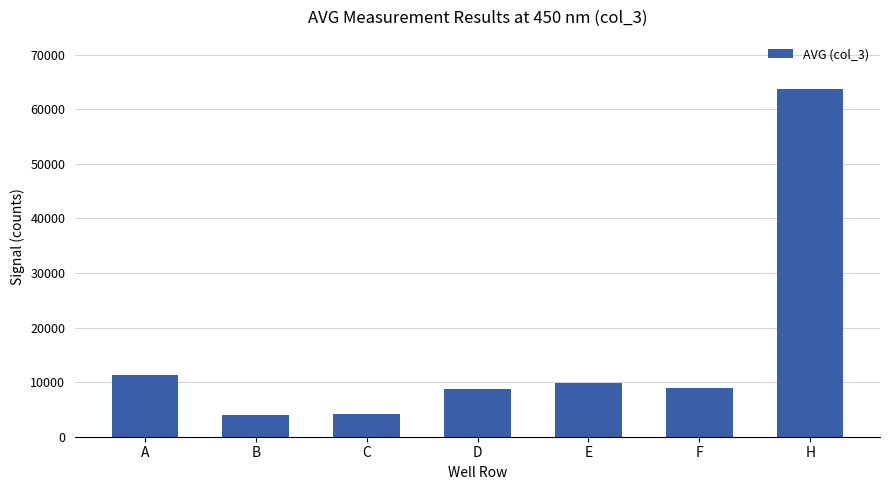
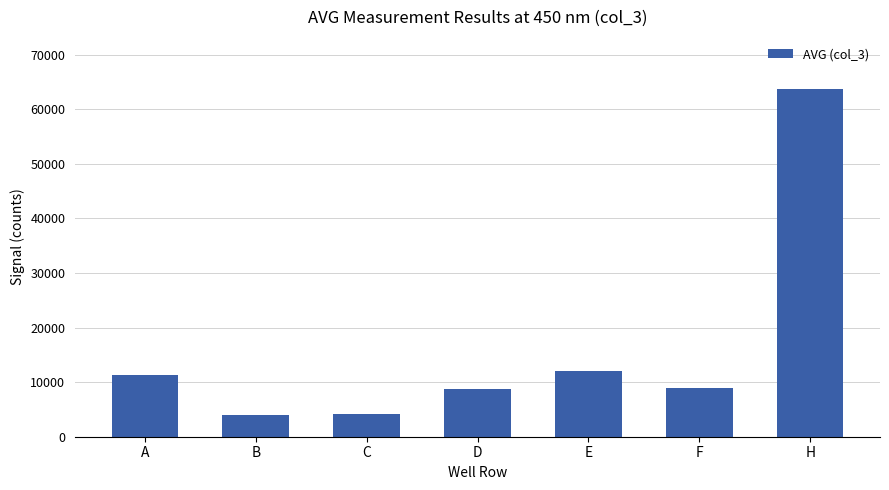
  {
    "A": 11000,
    "B": 4000,
    "C": 4000,
    "D": 9000,
-   "E": 10000,
+   "E": 12000,
    "F": 9000,
    "H": 64000
  }
